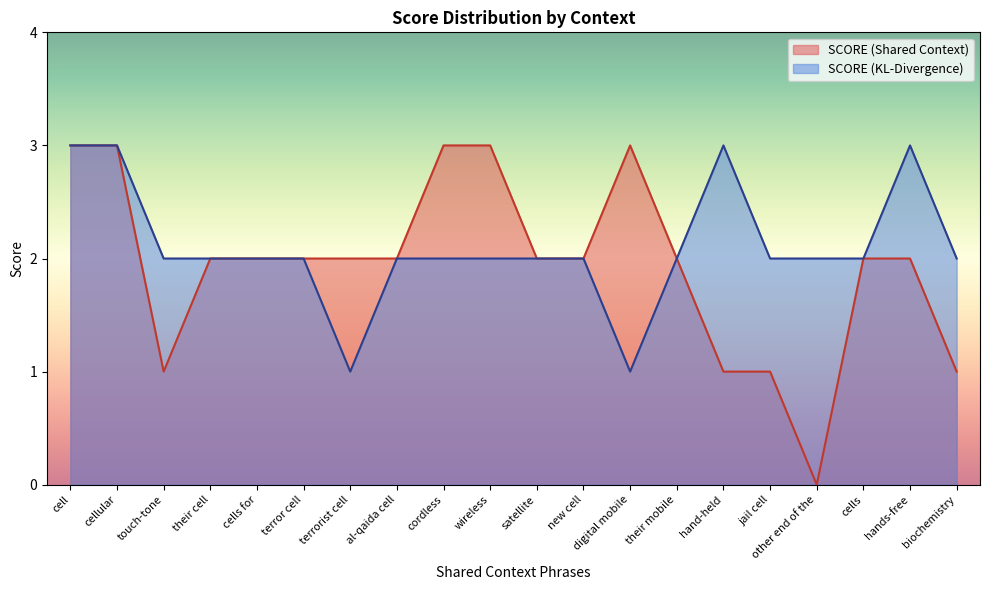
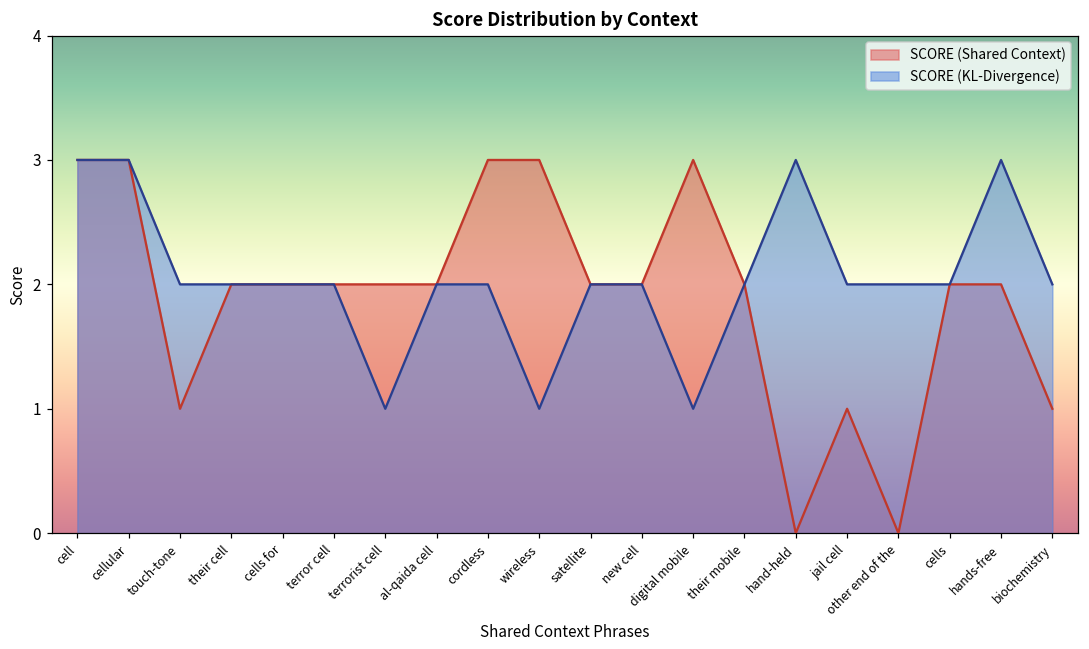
  {
    "SCORE (Shared Context)": {
      "touch-tone": 1,
      "terrorist cell": 2,
      "cordless": 3,
      "wireless": 3,
      "digital mobile": 3,
-     "hand-held": 1,
+     "hand-held": 0,
      "jail cell": 1,
      "other end of the": 0,
      "hands-free": 2,
      "biochemistry": 1
    },
    "SCORE (KL-Divergence)": {
      "touch-tone": 2,
      "terrorist cell": 1,
      "cordless": 2,
-     "wireless": 2,
+     "wireless": 1,
      "digital mobile": 1,
      "hand-held": 3,
      "jail cell": 2,
      "other end of the": 2,
      "hands-free": 3,
      "biochemistry": 2
    }
  }
